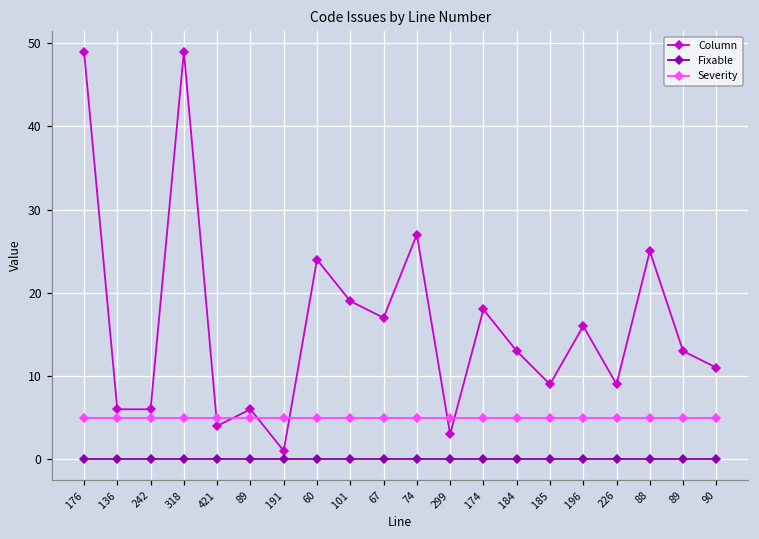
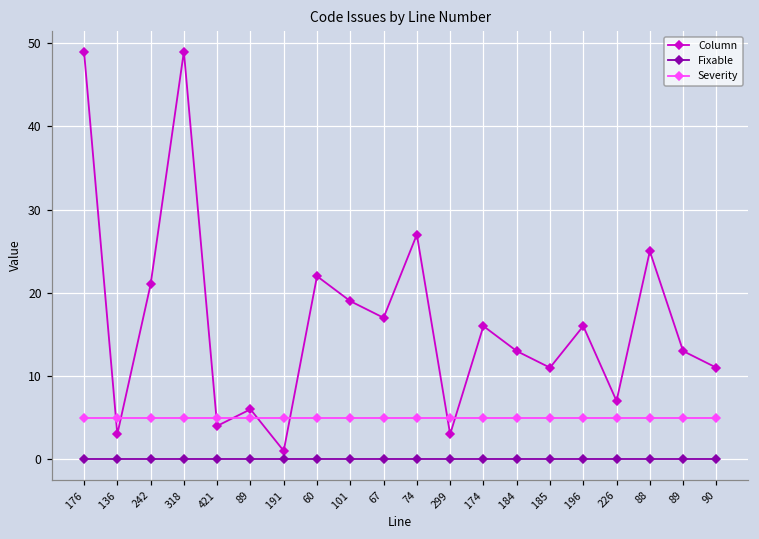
  {
    "Column": {
      "176": 49,
-     "136": 6,
-     "242": 6,
+     "136": 3,
+     "242": 21,
      "318": 49,
      "421": 4,
      "191": 1,
-     "60": 24,
+     "60": 22,
      "101": 19,
      "67": 17,
      "74": 27,
      "299": 3,
-     "174": 18,
+     "174": 16,
      "184": 13,
-     "185": 9,
+     "185": 11,
      "196": 16,
-     "226": 9,
+     "226": 7,
      "88": 25,
      "90": 11
    },
    "Fixable": {
      "176": 0,
      "136": 0,
      "242": 0,
      "318": 0,
      "421": 0,
      "191": 0,
      "60": 0,
      "101": 0,
      "67": 0,
      "74": 0,
      "299": 0,
      "174": 0,
      "184": 0,
      "185": 0,
      "196": 0,
      "226": 0,
      "88": 0,
      "90": 0
    },
    "Severity": {
      "176": 5,
      "136": 5,
      "242": 5,
      "318": 5,
      "421": 5,
      "191": 5,
      "60": 5,
      "101": 5,
      "67": 5,
      "74": 5,
      "299": 5,
      "174": 5,
      "184": 5,
      "185": 5,
      "196": 5,
      "226": 5,
      "88": 5,
      "90": 5
    }
  }
